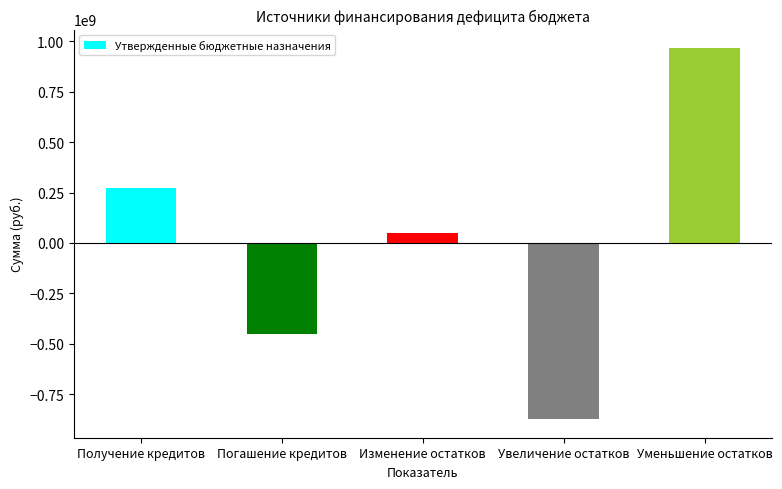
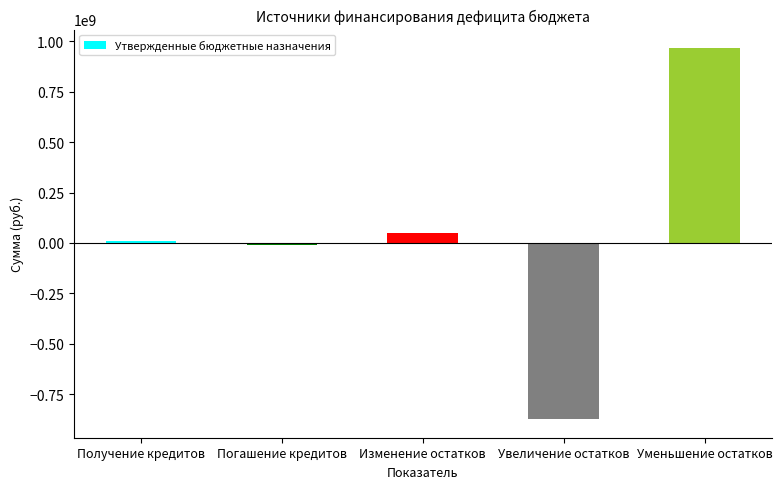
  {
-   "Получение кредитов": 270000000,
-   "Погашение кредитов": -450000000,
+   "Получение кредитов": 10000000,
+   "Погашение кредитов": -10000000,
    "Изменение остатков": 50000000,
    "Увеличение остатков": -870000000,
    "Уменьшение остатков": 970000000
  }
